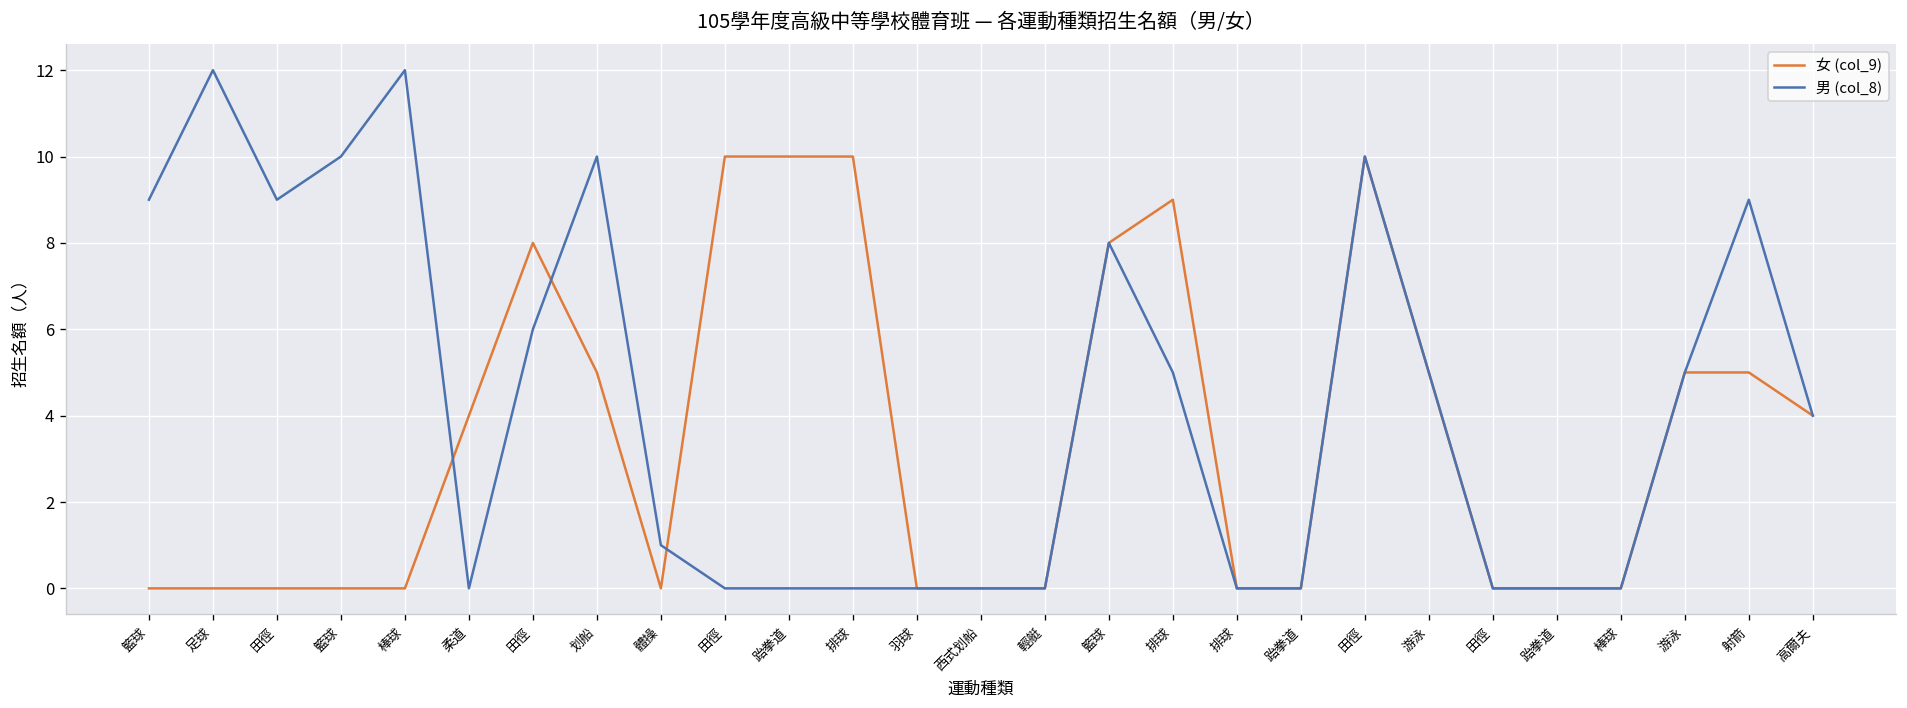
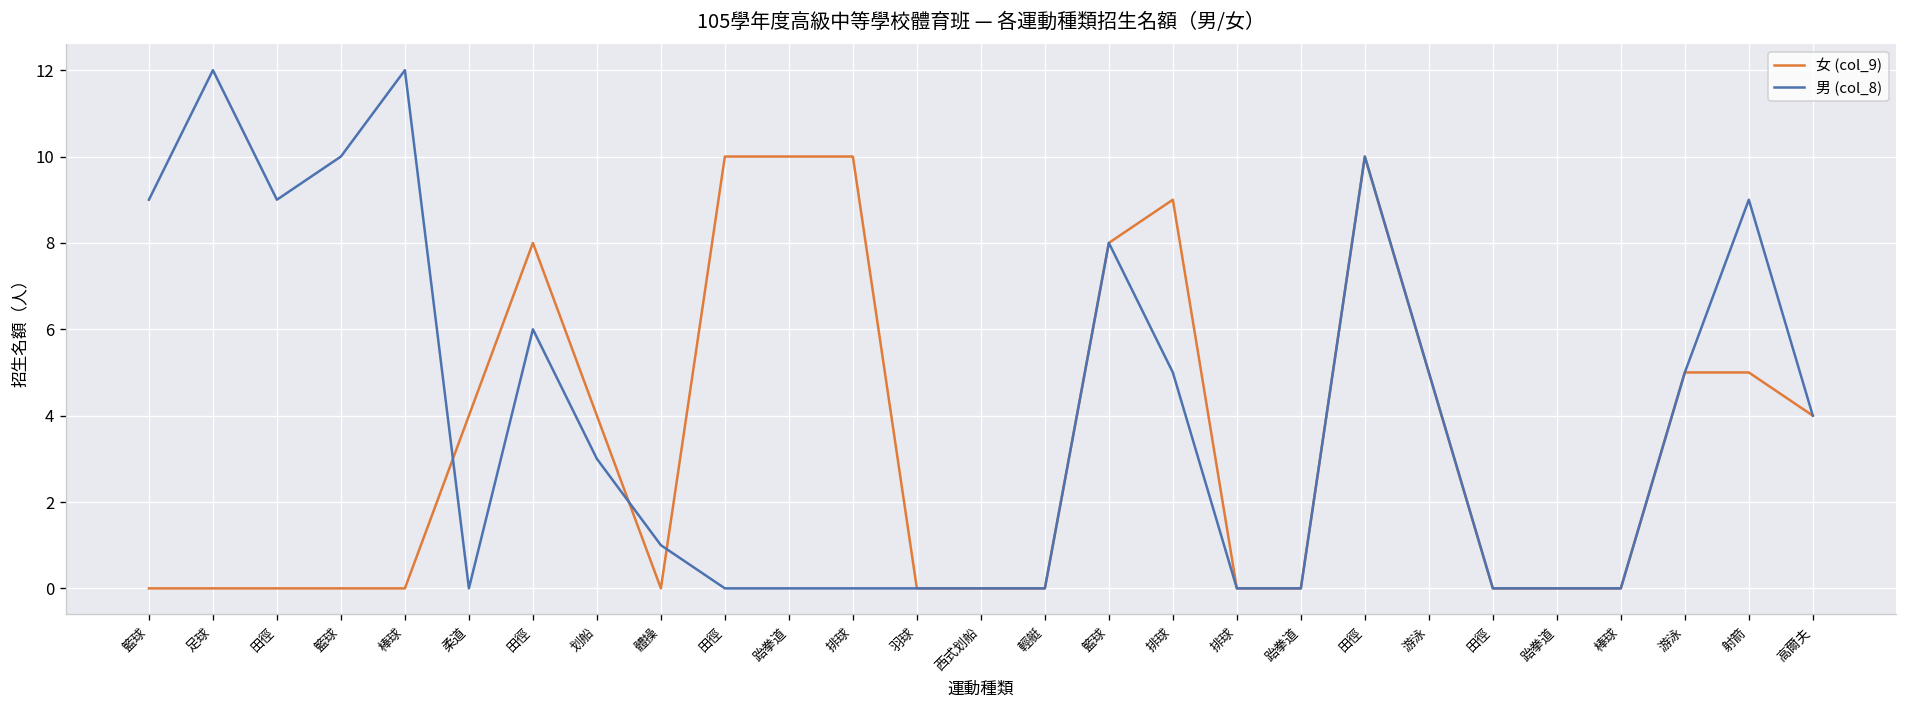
  {
    "女 (col_9)": {
      "足球": 0,
      "柔道": 4,
-     "划船": 5,
+     "划船": 4,
      "體操": 0,
      "射箭": 5
    },
    "男 (col_8)": {
      "足球": 12,
      "柔道": 0,
-     "划船": 10,
+     "划船": 3,
      "體操": 1,
      "射箭": 9
    }
  }
